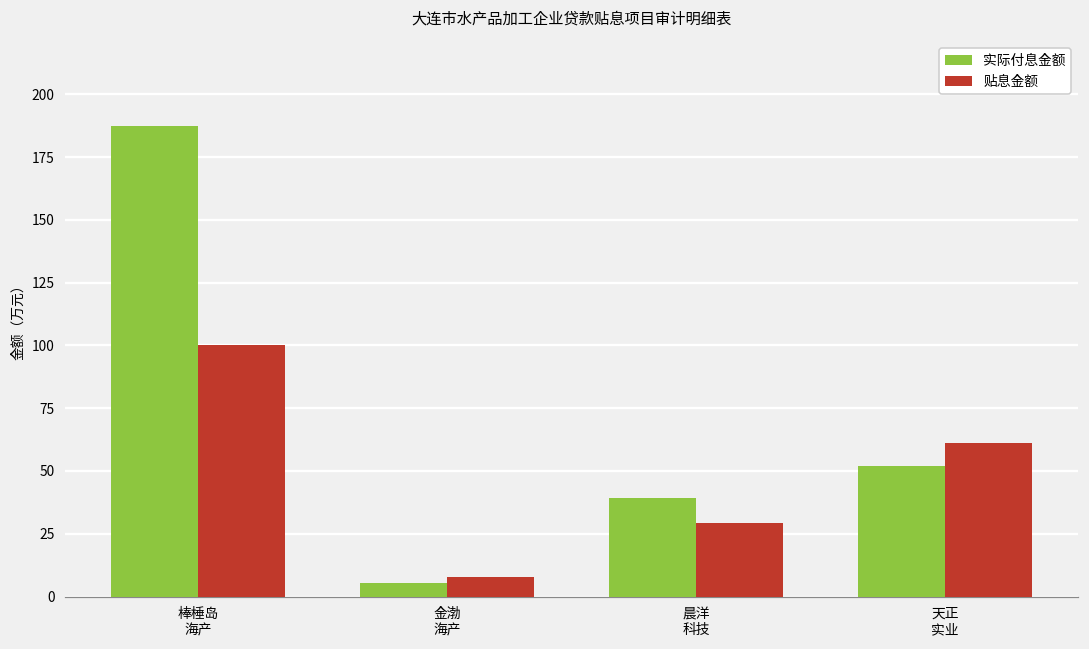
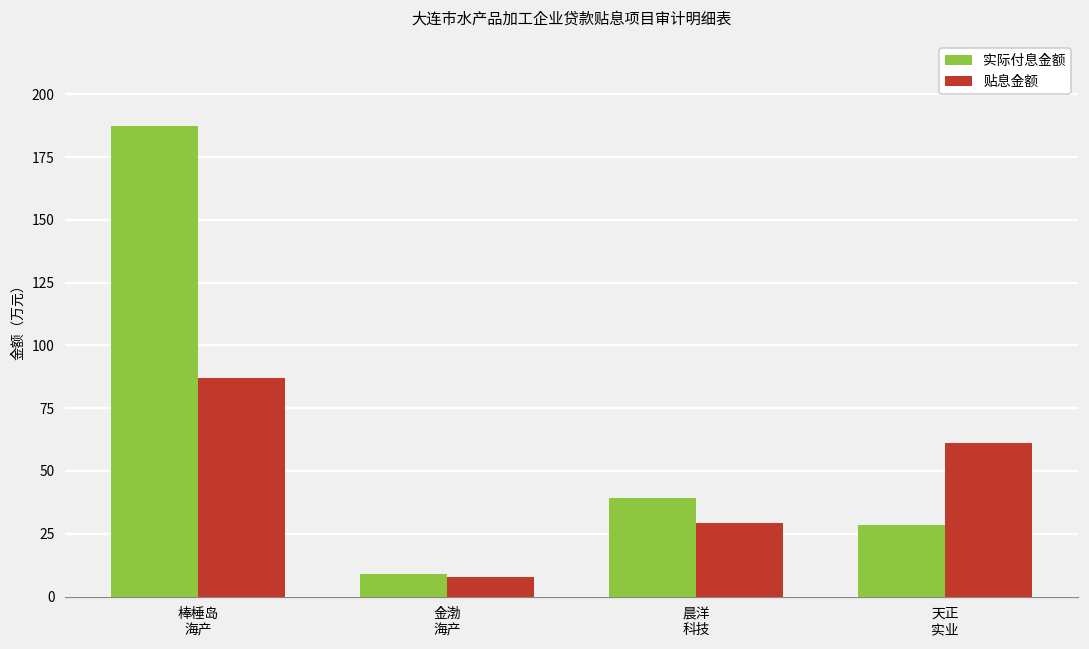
  {
    "实际付息金额": {
      "棒棰岛 海产": 187,
-     "金渤 海产": 5,
+     "金渤 海产": 9,
      "晨洋 科技": 39,
-     "天正 实业": 52
+     "天正 实业": 29
    },
    "贴息金额": {
-     "棒棰岛 海产": 100,
+     "棒棰岛 海产": 87,
      "金渤 海产": 8,
      "晨洋 科技": 29,
      "天正 实业": 61
    }
  }
